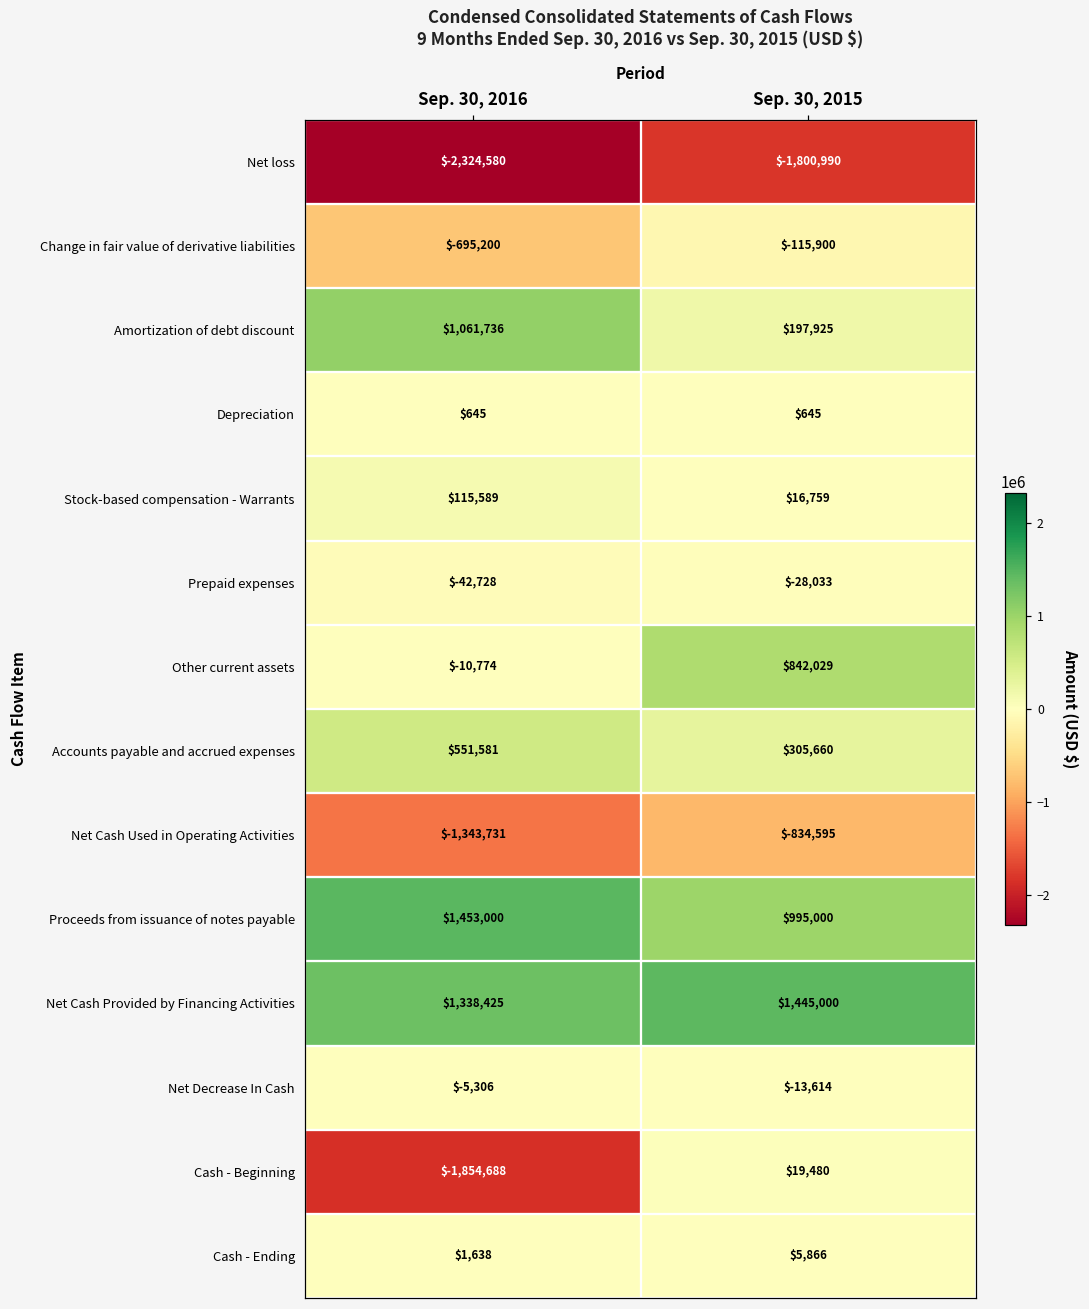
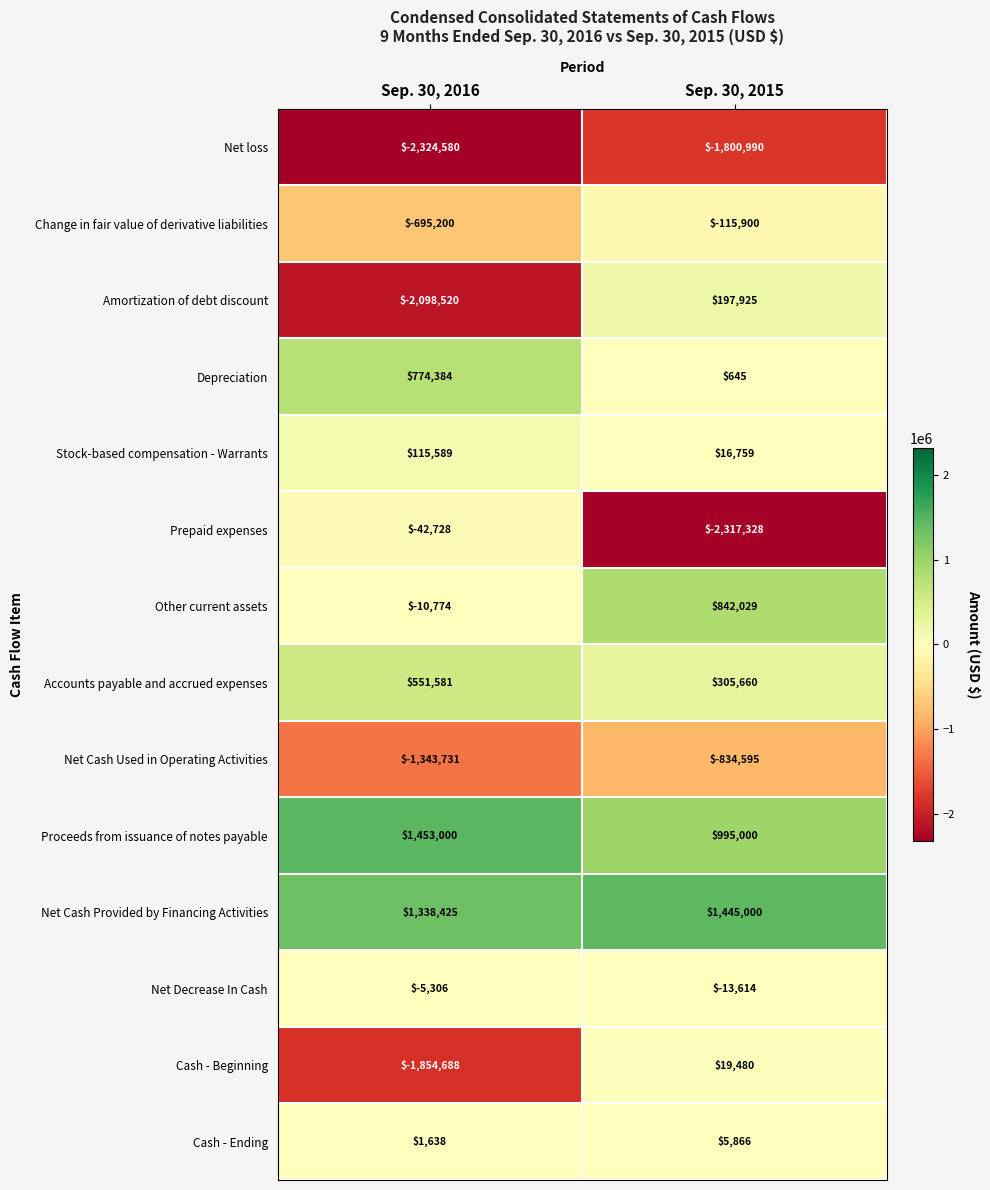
  {
    "Net loss": {
      "Sep. 30, 2016": "$-2,324,580",
      "Sep. 30, 2015": "$-1,800,990"
    },
    "Change in fair value of derivative liabilities": {
      "Sep. 30, 2016": "$-695,200",
      "Sep. 30, 2015": "$-115,900"
    },
    "Amortization of debt discount": {
-     "Sep. 30, 2016": "$1,061,736",
+     "Sep. 30, 2016": "$-2,098,520",
      "Sep. 30, 2015": "$197,925"
    },
    "Depreciation": {
-     "Sep. 30, 2016": "$645",
+     "Sep. 30, 2016": "$774,384",
      "Sep. 30, 2015": "$645"
    },
    "Stock-based compensation - Warrants": {
      "Sep. 30, 2016": "$115,589",
      "Sep. 30, 2015": "$16,759"
    },
    "Prepaid expenses": {
      "Sep. 30, 2016": "$-42,728",
-     "Sep. 30, 2015": "$-28,033"
+     "Sep. 30, 2015": "$-2,317,328"
    },
    "Other current assets": {
      "Sep. 30, 2016": "$-10,774",
      "Sep. 30, 2015": "$842,029"
    },
    "Accounts payable and accrued expenses": {
      "Sep. 30, 2016": "$551,581",
      "Sep. 30, 2015": "$305,660"
    },
    "Net Cash Used in Operating Activities": {
      "Sep. 30, 2016": "$-1,343,731",
      "Sep. 30, 2015": "$-834,595"
    },
    "Proceeds from issuance of notes payable": {
      "Sep. 30, 2016": "$1,453,000",
      "Sep. 30, 2015": "$995,000"
    },
    "Net Cash Provided by Financing Activities": {
      "Sep. 30, 2016": "$1,338,425",
      "Sep. 30, 2015": "$1,445,000"
    },
    "Net Decrease In Cash": {
      "Sep. 30, 2016": "$-5,306",
      "Sep. 30, 2015": "$-13,614"
    },
    "Cash - Beginning": {
      "Sep. 30, 2016": "$-1,854,688",
      "Sep. 30, 2015": "$19,480"
    },
    "Cash - Ending": {
      "Sep. 30, 2016": "$1,638",
      "Sep. 30, 2015": "$5,866"
    }
  }
